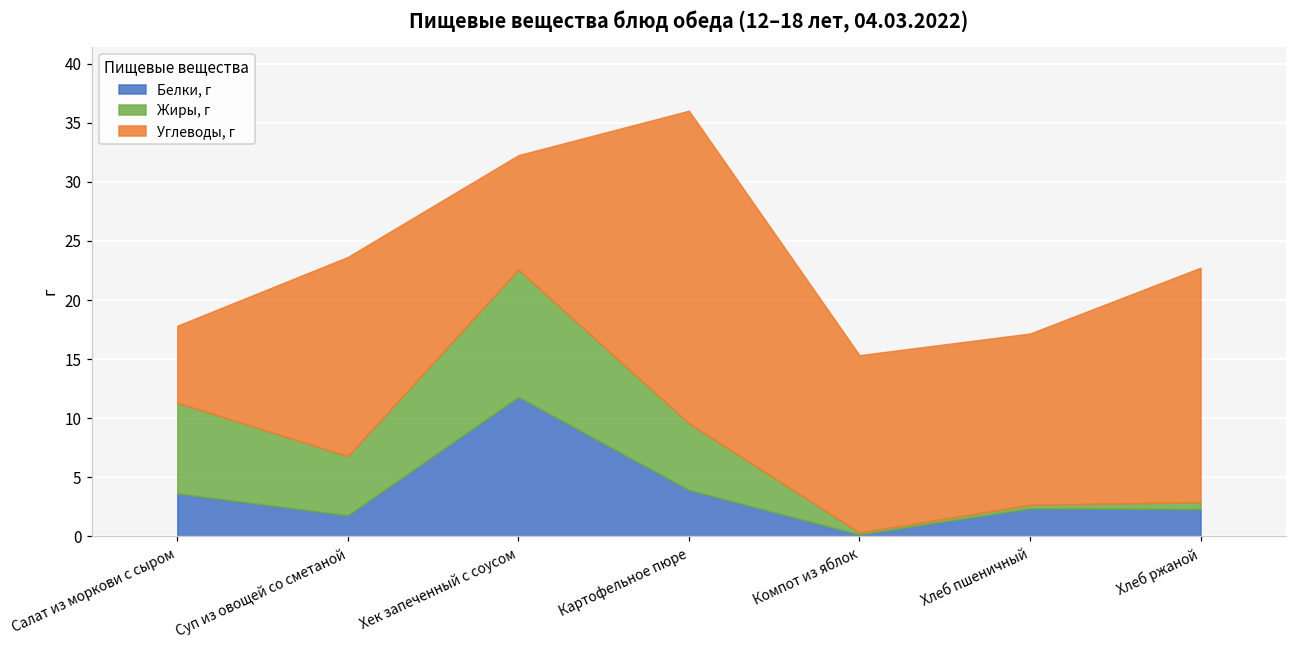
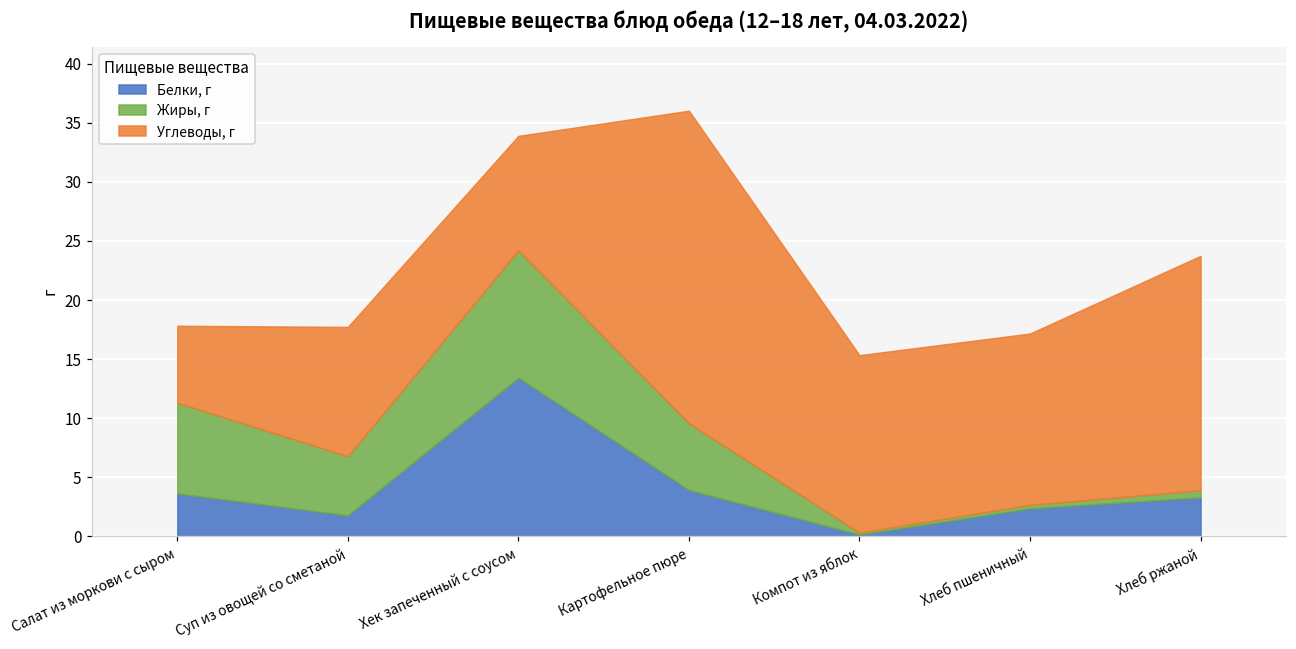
  {
    "Белки, г": {
      "Салат из моркови с сыром": 3.6,
      "Суп из овощей со сметаной": 1.8,
-     "Хек запеченный с соусом": 11.8,
+     "Хек запеченный с соусом": 13.4,
      "Картофельное пюре": 3.9,
      "Хлеб пшеничный": 2.4,
-     "Хлеб ржаной": 2.3
+     "Хлеб ржаной": 3.3
    },
    "Жиры, г": {
      "Салат из моркови с сыром": 7.7,
      "Суп из овощей со сметаной": 5.0,
      "Хек запеченный с соусом": 10.8,
      "Картофельное пюре": 5.7,
      "Хлеб пшеничный": 0.3,
      "Хлеб ржаной": 0.6
    },
    "Углеводы, г": {
      "Салат из моркови с сыром": 6.5,
-     "Суп из овощей со сметаной": 16.9,
+     "Суп из овощей со сметаной": 10.9,
      "Хек запеченный с соусом": 9.7,
      "Картофельное пюре": 26.4,
      "Компот из яблок": 15.0,
      "Хлеб пшеничный": 14.5,
      "Хлеб ржаной": 19.8
    }
  }
